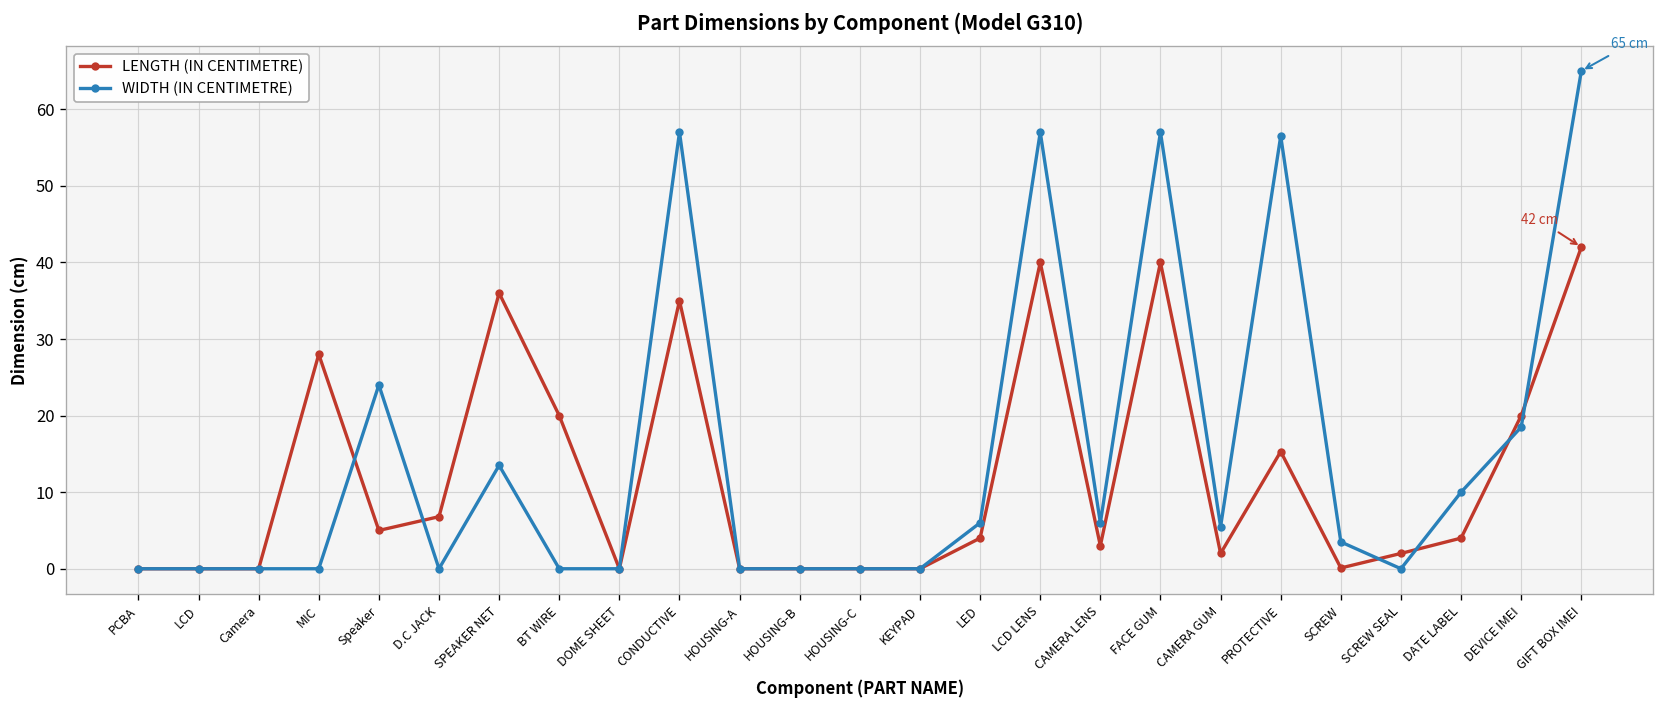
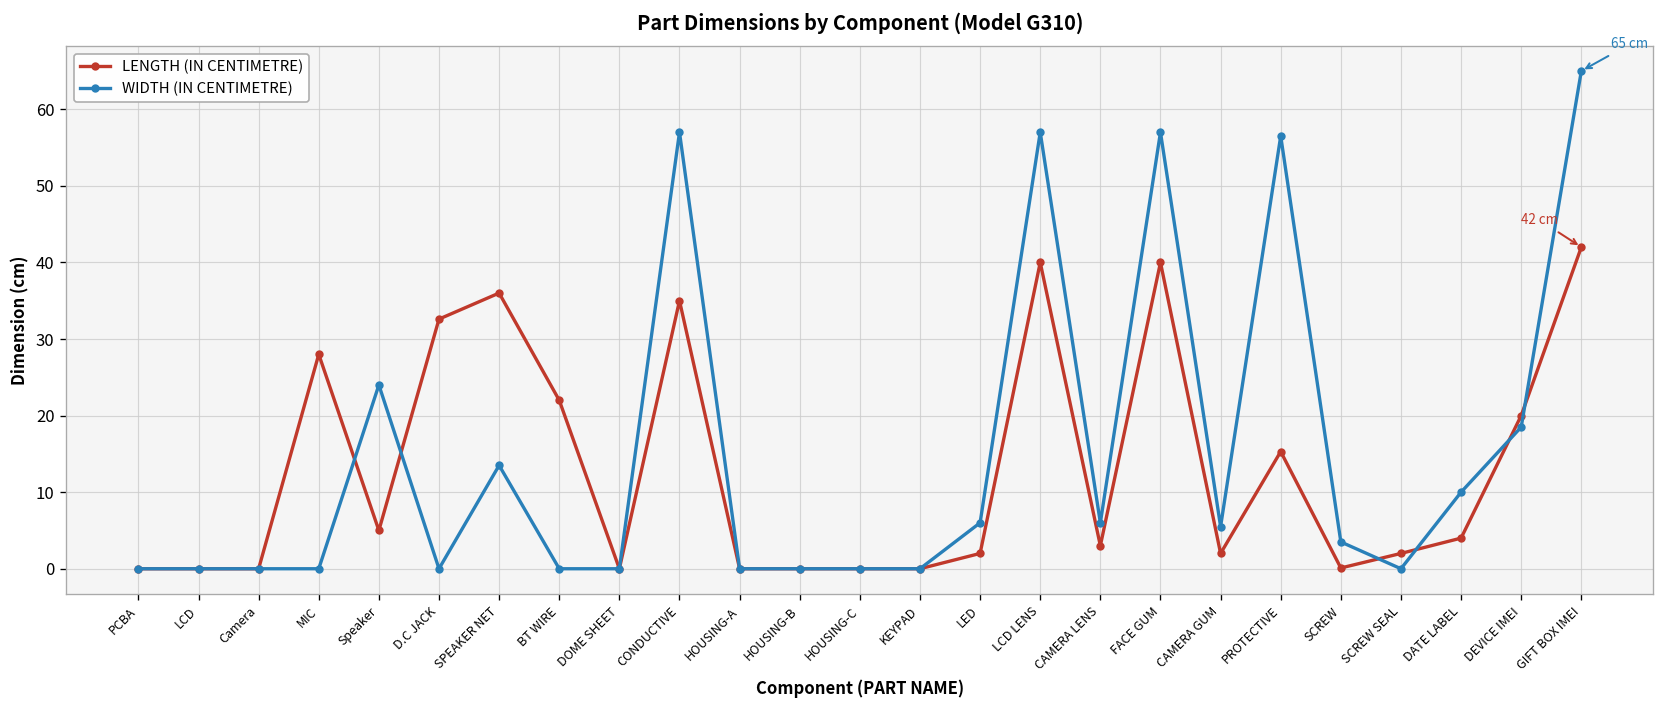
  {
    "LENGTH (IN CENTIMETRE)": {
      "MIC": 28,
      "Speaker": 5,
-     "D.C JACK": 7,
+     "D.C JACK": 33,
      "SPEAKER NET": 36,
-     "BT WIRE": 20,
+     "BT WIRE": 22,
      "CONDUCTIVE": 35,
-     "LED": 4,
+     "LED": 2,
      "LCD LENS": 40,
      "CAMERA LENS": 3,
      "FACE GUM": 40,
      "CAMERA GUM": 2,
      "PROTECTIVE": 15,
      "SCREW": 0,
      "SCREW SEAL": 2,
      "DATE LABEL": 4,
      "DEVICE IMEI": 20
    },
    "WIDTH (IN CENTIMETRE)": {
      "GIFT BOX IMEI": 65
    }
  }
